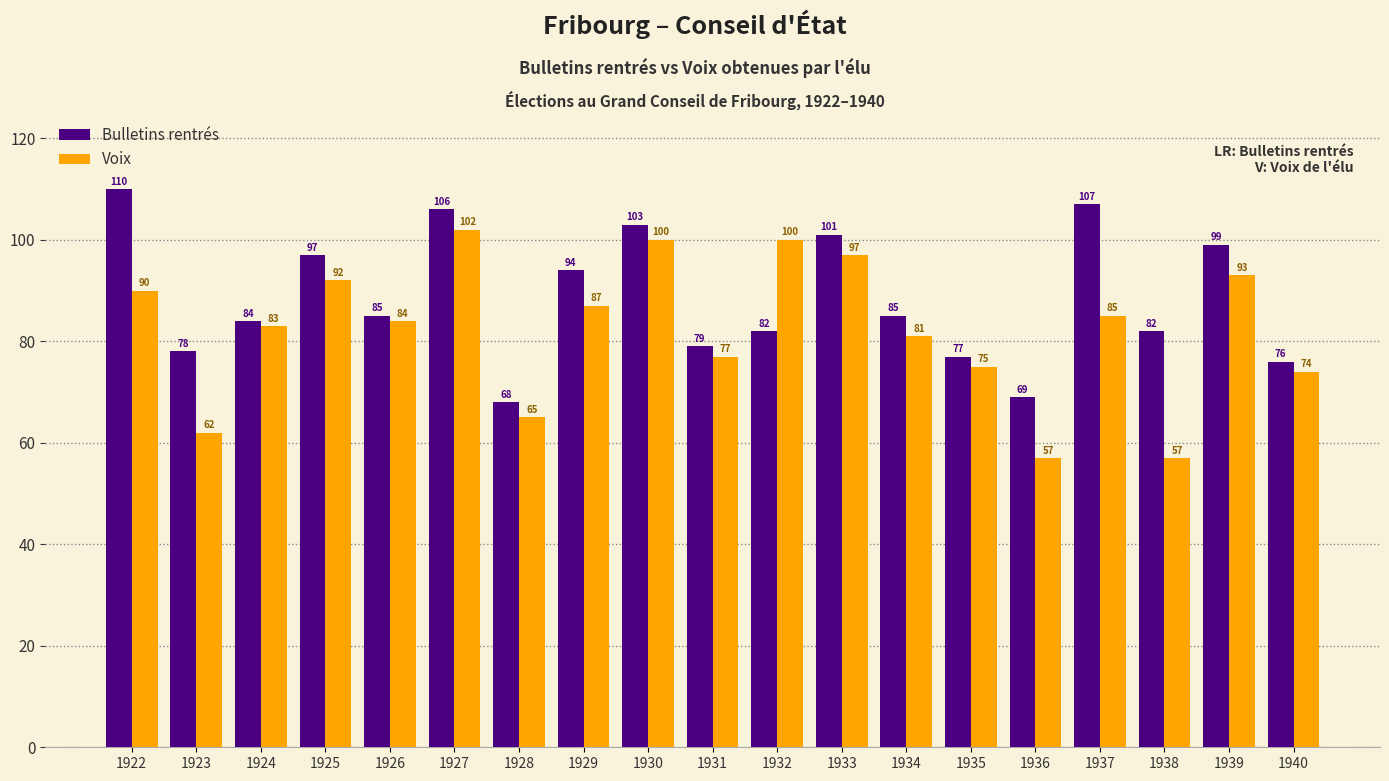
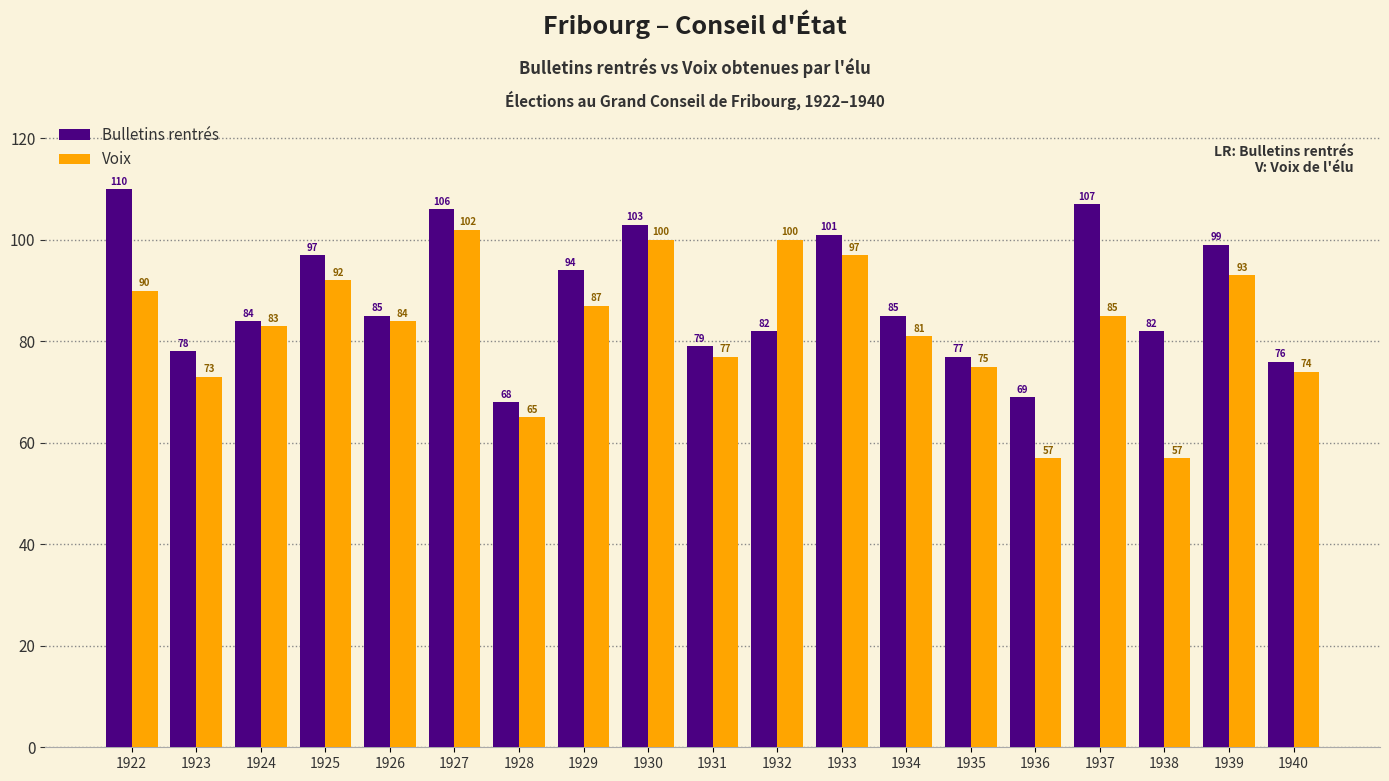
  {
    "Bulletins rentrés": {
      "1922": 110,
      "1923": 78,
      "1924": 84,
      "1925": 97,
      "1926": 85,
      "1927": 106,
      "1928": 68,
      "1929": 94,
      "1930": 103,
      "1931": 79,
      "1932": 82,
      "1933": 101,
      "1934": 85,
      "1935": 77,
      "1936": 69,
      "1937": 107,
      "1938": 82,
      "1939": 99,
      "1940": 76
    },
    "Voix": {
      "1922": 90,
-     "1923": 62,
+     "1923": 73,
      "1924": 83,
      "1925": 92,
      "1926": 84,
      "1927": 102,
      "1928": 65,
      "1929": 87,
      "1930": 100,
      "1931": 77,
      "1932": 100,
      "1933": 97,
      "1934": 81,
      "1935": 75,
      "1936": 57,
      "1937": 85,
      "1938": 57,
      "1939": 93,
      "1940": 74
    }
  }
